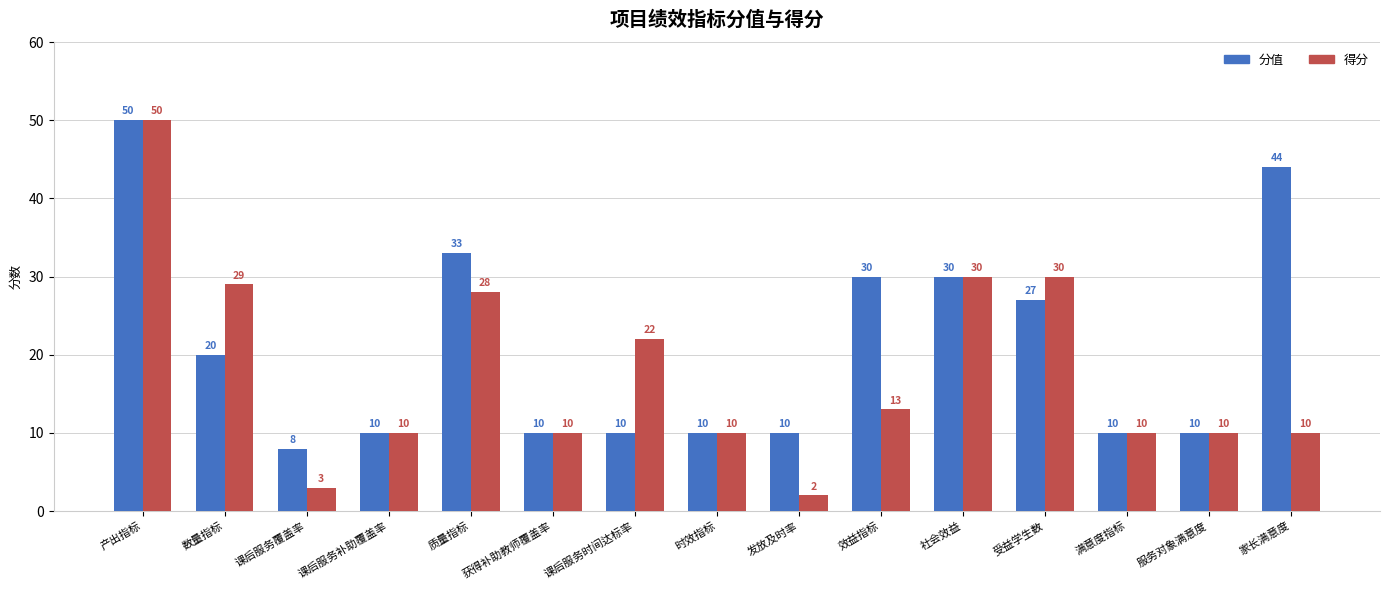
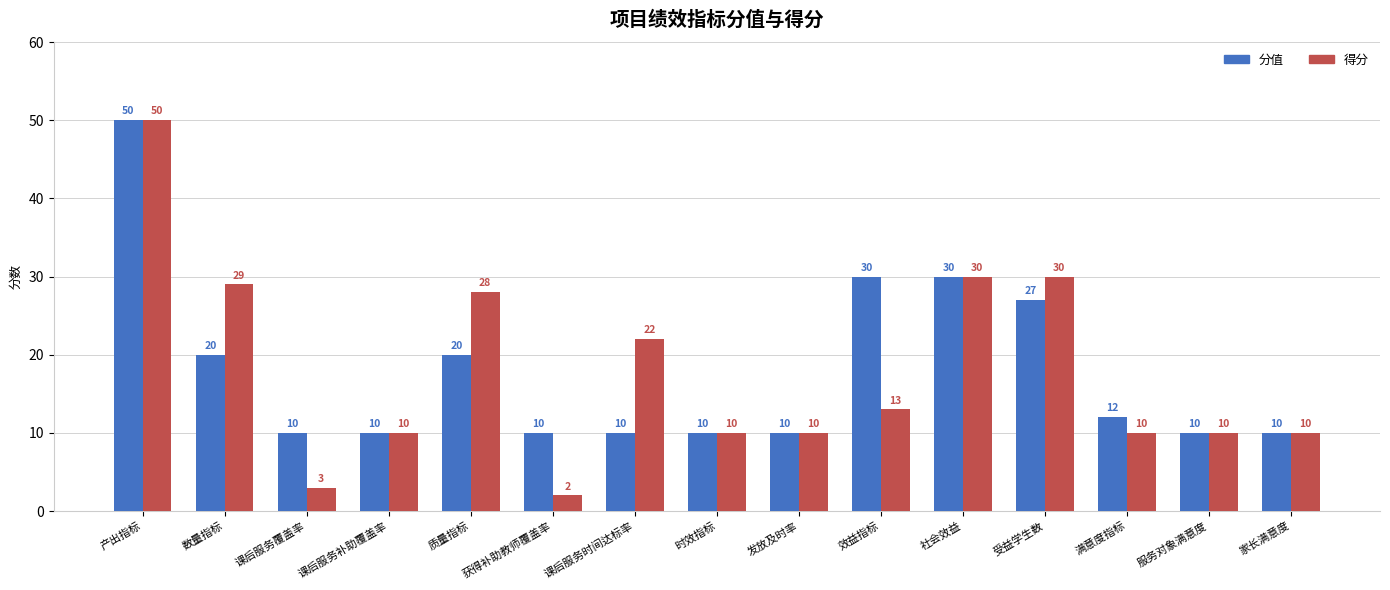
  {
    "分值": {
      "产出指标": 50,
      "数量指标": 20,
-     "课后服务覆盖率": 8,
+     "课后服务覆盖率": 10,
      "课后服务补助覆盖率": 10,
-     "质量指标": 33,
+     "质量指标": 20,
      "获得补助教师覆盖率": 10,
      "课后服务时间达标率": 10,
      "时效指标": 10,
      "发放及时率": 10,
      "效益指标": 30,
      "社会效益": 30,
      "受益学生数": 27,
-     "满意度指标": 10,
+     "满意度指标": 12,
      "服务对象满意度": 10,
-     "家长满意度": 44
+     "家长满意度": 10
    },
    "得分": {
      "产出指标": 50,
      "数量指标": 29,
      "课后服务覆盖率": 3,
      "课后服务补助覆盖率": 10,
      "质量指标": 28,
-     "获得补助教师覆盖率": 10,
+     "获得补助教师覆盖率": 2,
      "课后服务时间达标率": 22,
      "时效指标": 10,
-     "发放及时率": 2,
+     "发放及时率": 10,
      "效益指标": 13,
      "社会效益": 30,
      "受益学生数": 30,
      "满意度指标": 10,
      "服务对象满意度": 10,
      "家长满意度": 10
    }
  }
